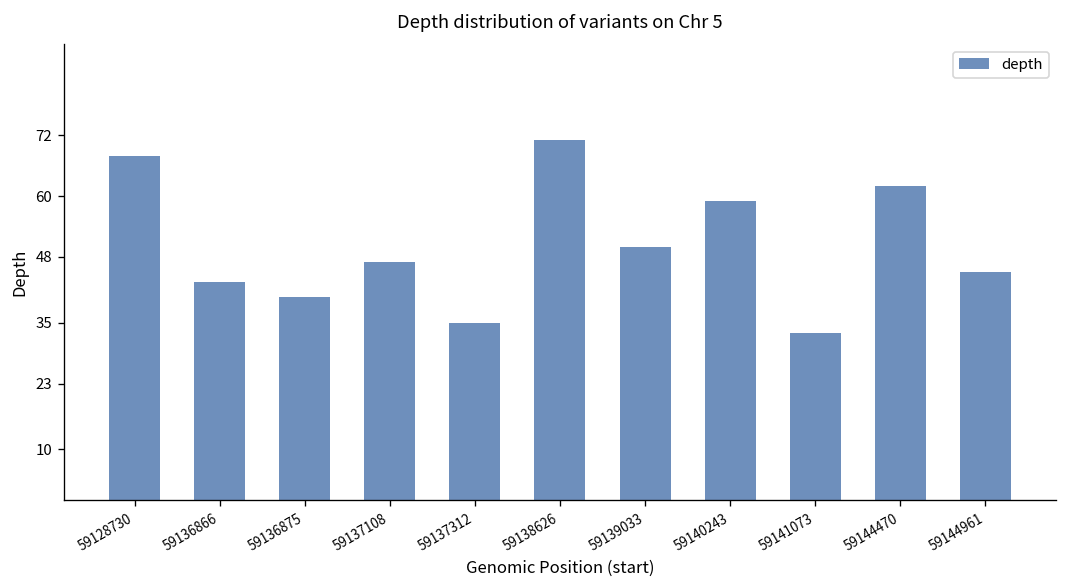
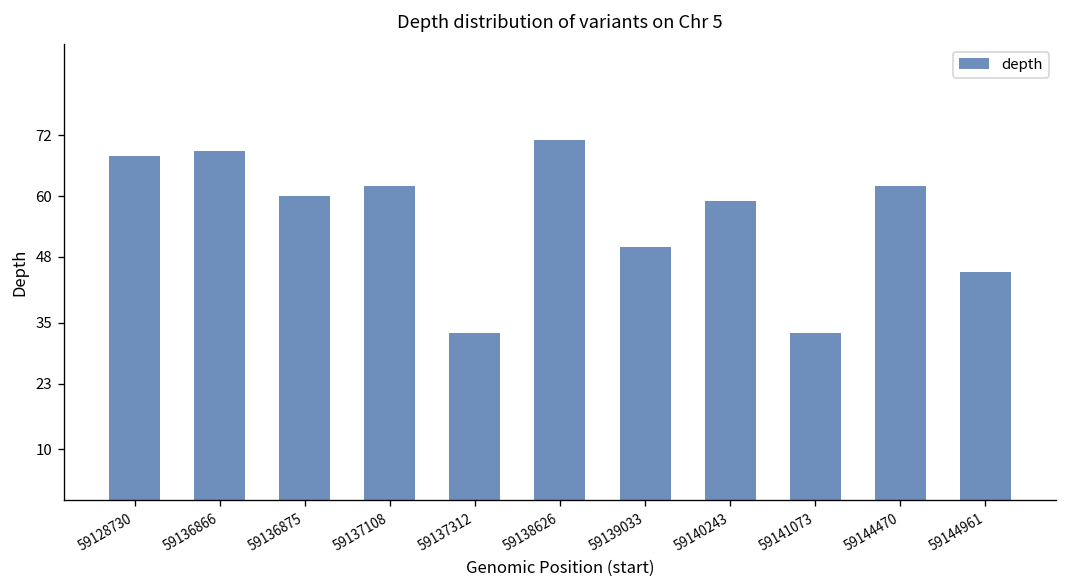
  {
    "59128730": 68,
-   "59136866": 43,
-   "59136875": 40,
-   "59137108": 47,
-   "59137312": 35,
+   "59136866": 69,
+   "59136875": 60,
+   "59137108": 62,
+   "59137312": 33,
    "59138626": 71,
    "59139033": 50,
    "59140243": 59,
    "59141073": 33,
    "59144470": 62,
    "59144961": 45
  }
